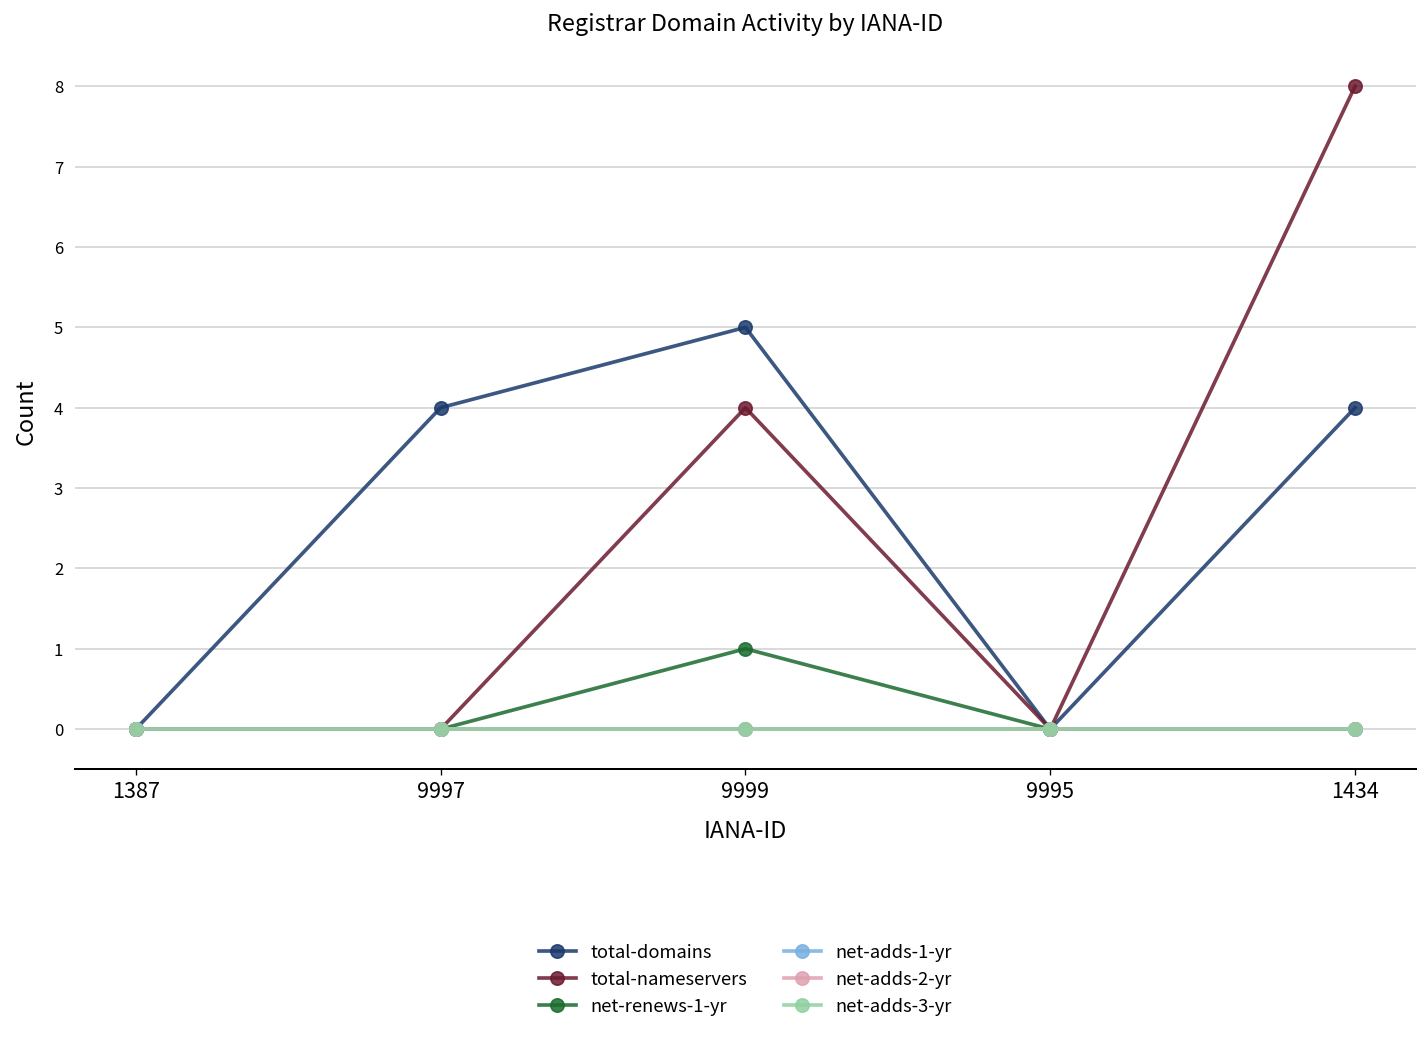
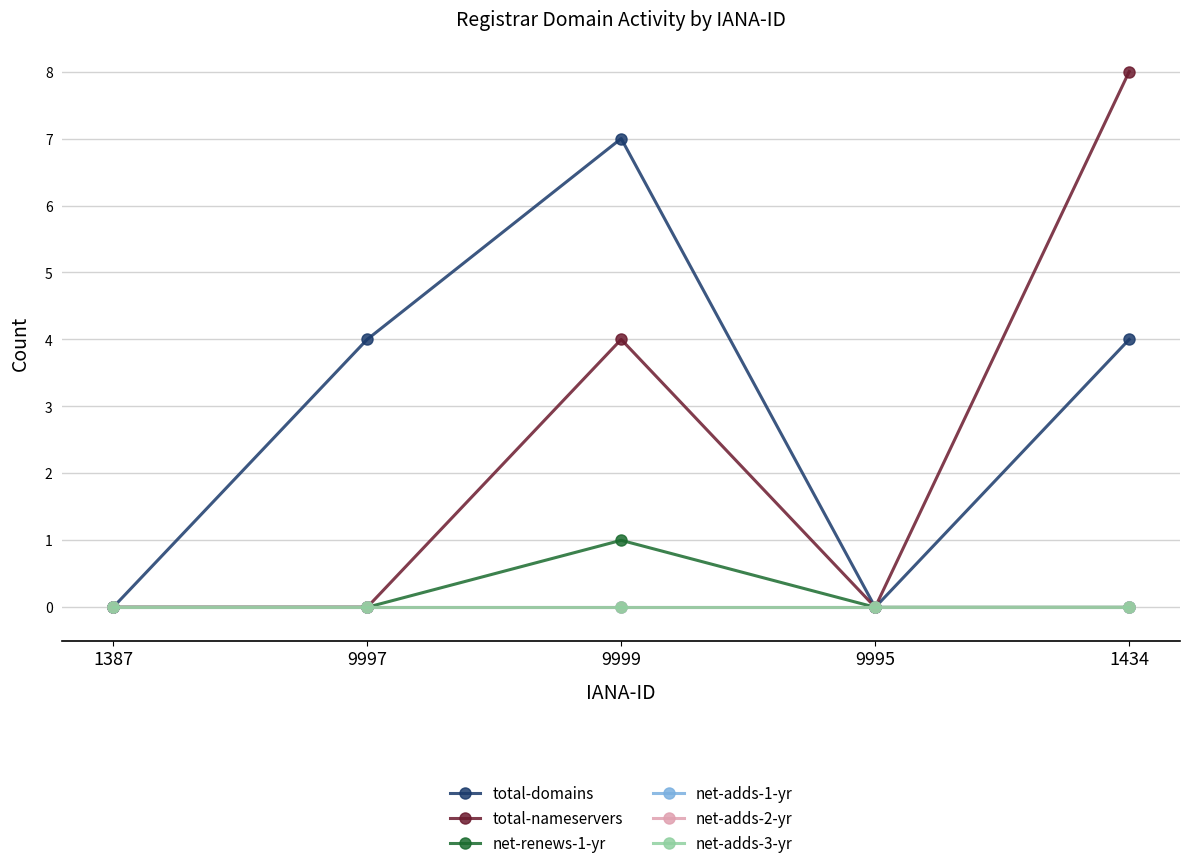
  {
    "total-domains": {
      "9997": 4,
-     "9999": 5,
+     "9999": 7,
      "1434": 4
    },
    "total-nameservers": {
      "9999": 4,
      "1434": 8
    },
    "net-renews-1-yr": {
      "9999": 1
    },
    "net-adds-3-yr": {
      "9999": 0
    }
  }
